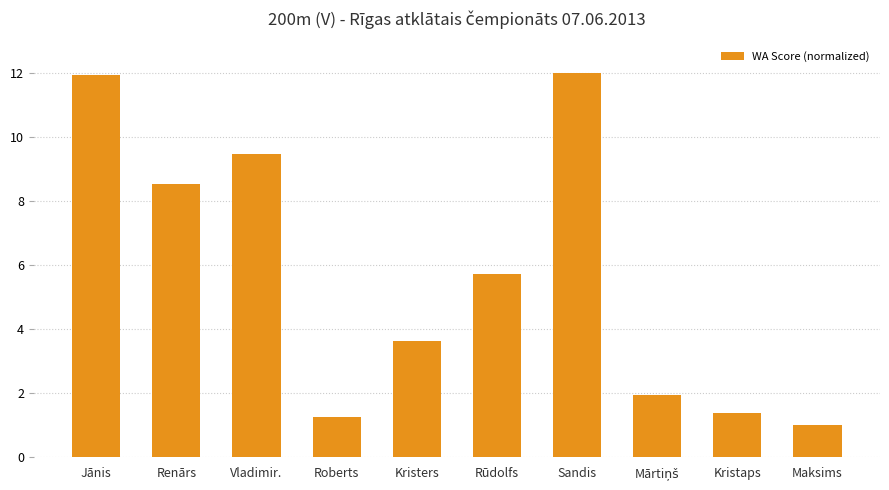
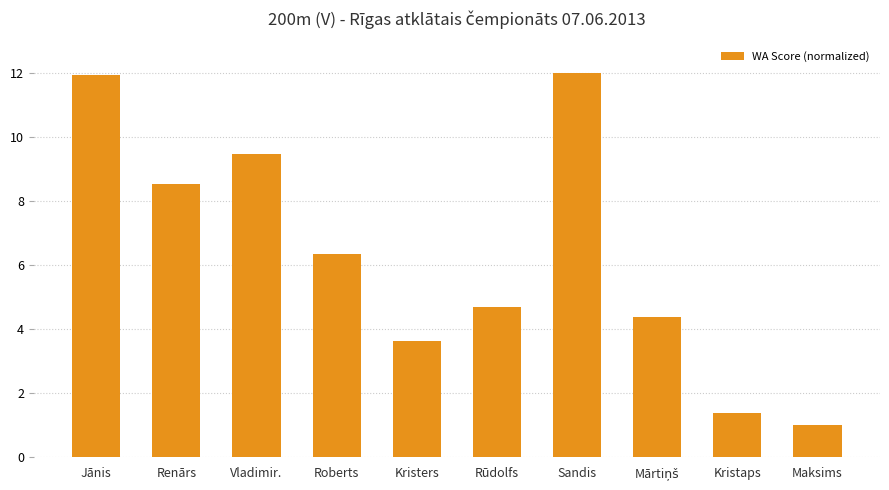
  {
    "Jānis": 11.9,
    "Renārs": 8.5,
    "Vladimir.": 9.5,
-   "Roberts": 1.3,
+   "Roberts": 6.3,
    "Kristers": 3.6,
-   "Rūdolfs": 5.7,
+   "Rūdolfs": 4.7,
    "Sandis": 12.0,
-   "Mārtiņš": 1.9,
+   "Mārtiņš": 4.4,
    "Kristaps": 1.4,
    "Maksims": 1.0
  }
